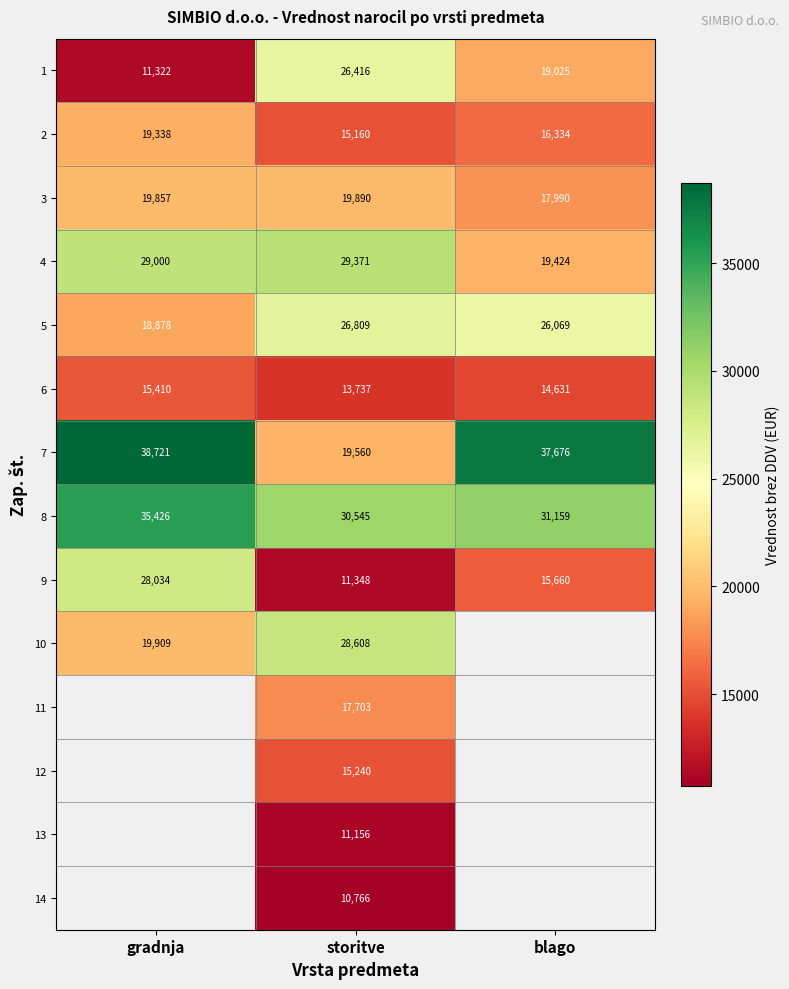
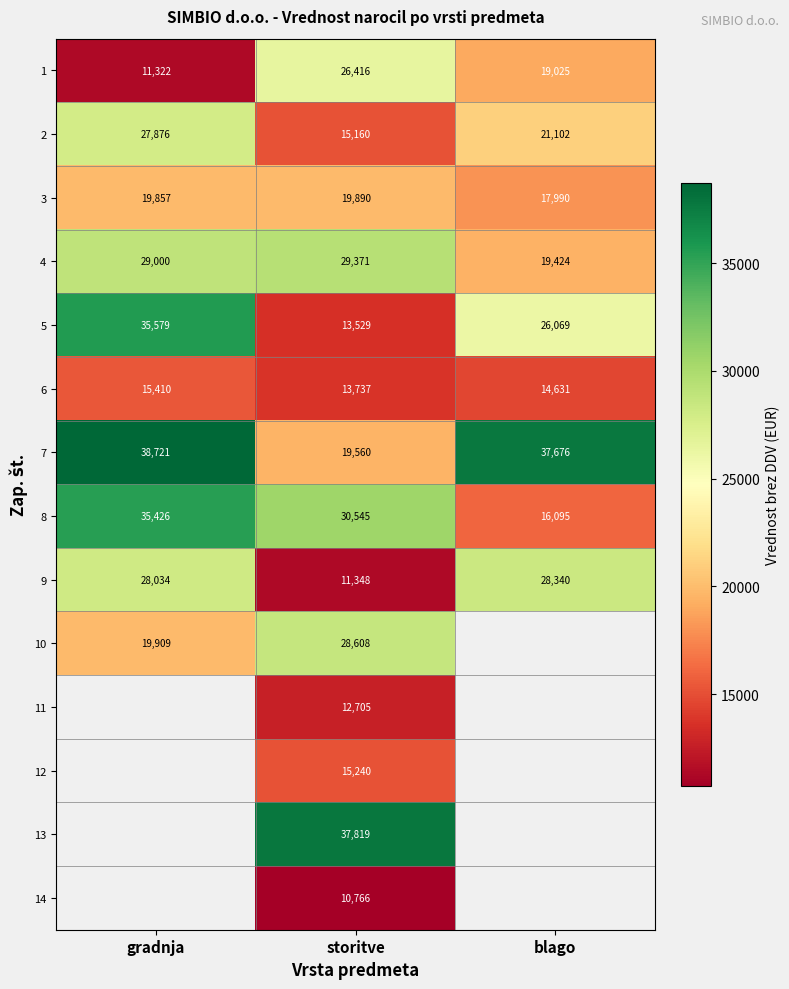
  {
    "1": {
      "gradnja": "11,322",
      "storitve": "26,416",
      "blago": "19,025"
    },
    "2": {
-     "gradnja": "19,338",
+     "gradnja": "27,876",
      "storitve": "15,160",
-     "blago": "16,334"
+     "blago": "21,102"
    },
    "3": {
      "gradnja": "19,857",
      "storitve": "19,890",
      "blago": "17,990"
    },
    "4": {
      "gradnja": "29,000",
      "storitve": "29,371",
      "blago": "19,424"
    },
    "5": {
-     "gradnja": "18,878",
-     "storitve": "26,809",
+     "gradnja": "35,579",
+     "storitve": "13,529",
      "blago": "26,069"
    },
    "6": {
      "gradnja": "15,410",
      "storitve": "13,737",
      "blago": "14,631"
    },
    "7": {
      "gradnja": "38,721",
      "storitve": "19,560",
      "blago": "37,676"
    },
    "8": {
      "gradnja": "35,426",
      "storitve": "30,545",
-     "blago": "31,159"
+     "blago": "16,095"
    },
    "9": {
      "gradnja": "28,034",
      "storitve": "11,348",
-     "blago": "15,660"
+     "blago": "28,340"
    },
    "10": {
      "gradnja": "19,909",
      "storitve": "28,608"
    },
    "11": {
-     "storitve": "17,703"
+     "storitve": "12,705"
    },
    "12": {
      "storitve": "15,240"
    },
    "13": {
-     "storitve": "11,156"
+     "storitve": "37,819"
    },
    "14": {
      "storitve": "10,766"
    }
  }
